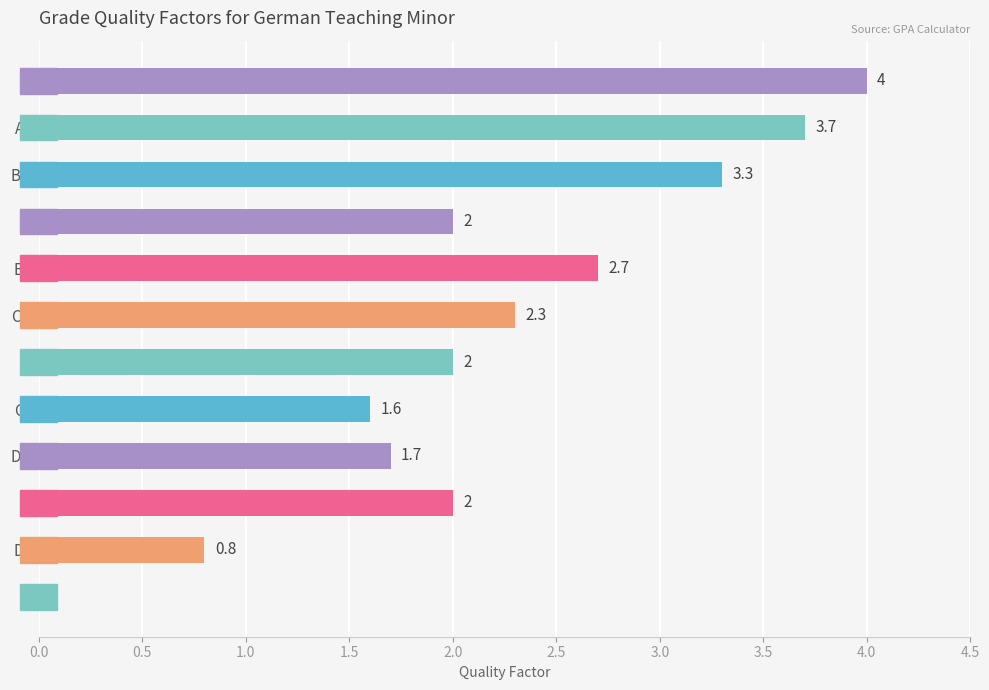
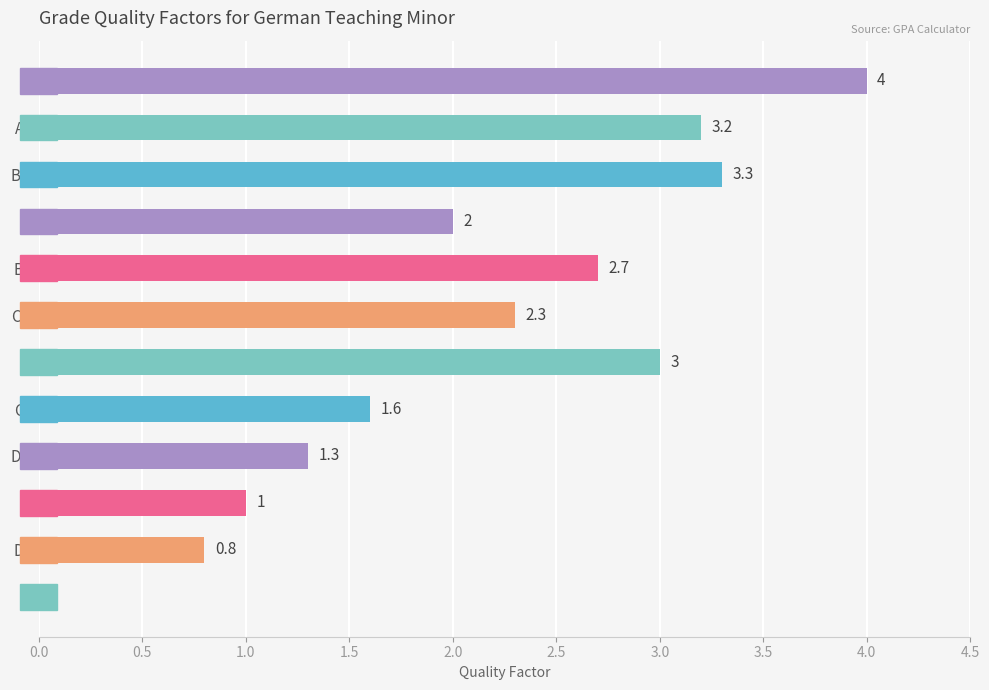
  {
    "A": 4,
-   "A-": 3.7,
+   "A-": 3.2,
    "B+": 3.3,
    "B": 2,
    "B-": 2.7,
    "C+": 2.3,
-   "C": 2,
+   "C": 3,
    "C-": 1.6,
-   "D+": 1.7,
-   "D": 2,
+   "D+": 1.3,
+   "D": 1,
    "D-": 0.8
  }
